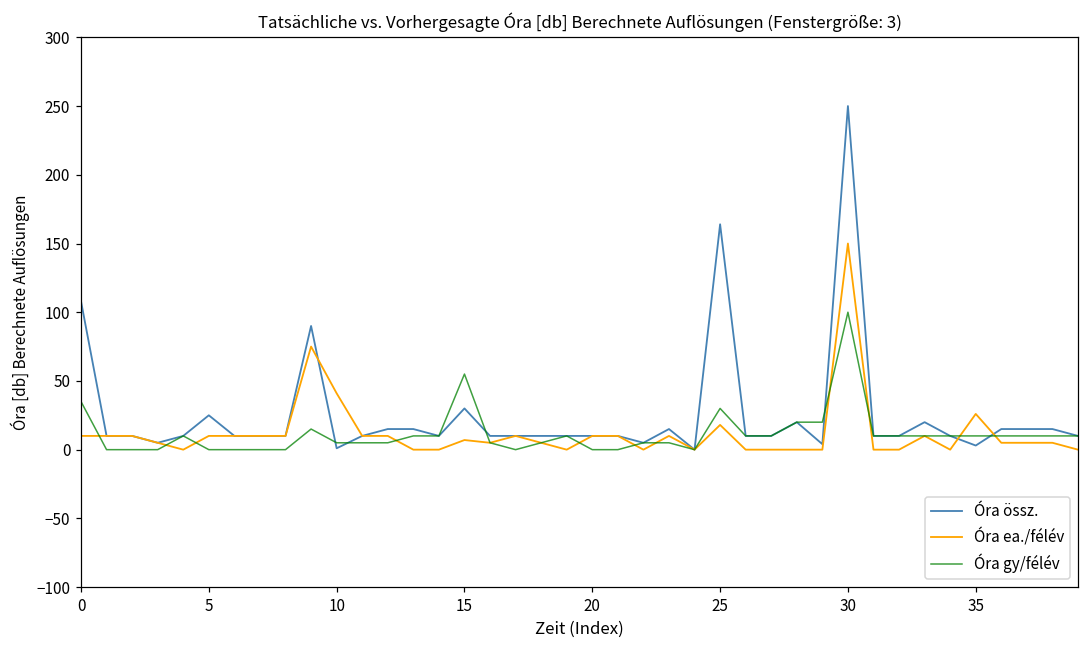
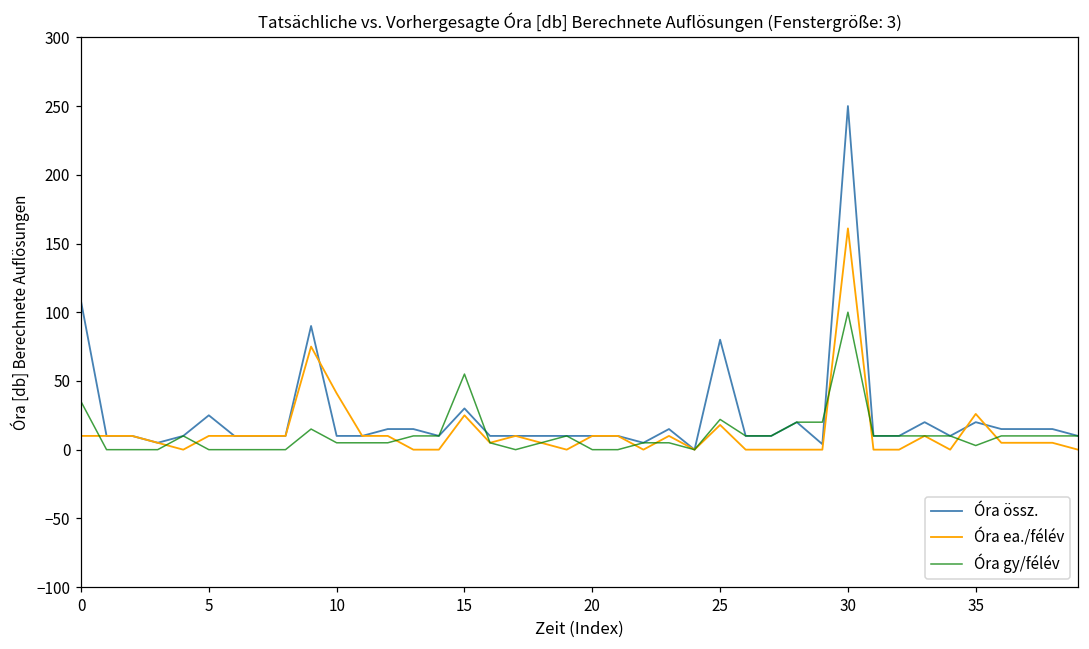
  {
    "Óra össz.": {
      "0": 108,
      "5": 25,
-     "10": 1,
+     "10": 10,
      "15": 30,
-     "25": 164,
+     "25": 80,
      "30": 250,
-     "35": 3
+     "35": 20
    },
    "Óra ea./félév": {
      "0": 10,
      "5": 10,
      "10": 41,
-     "15": 7,
+     "15": 25,
      "25": 18,
-     "30": 150,
+     "30": 161,
      "35": 26
    },
    "Óra gy/félév": {
      "0": 35,
      "5": 0,
      "10": 5,
      "15": 55,
      "20": 0,
-     "25": 30,
+     "25": 22,
      "30": 100,
-     "35": 10
+     "35": 3
    }
  }
